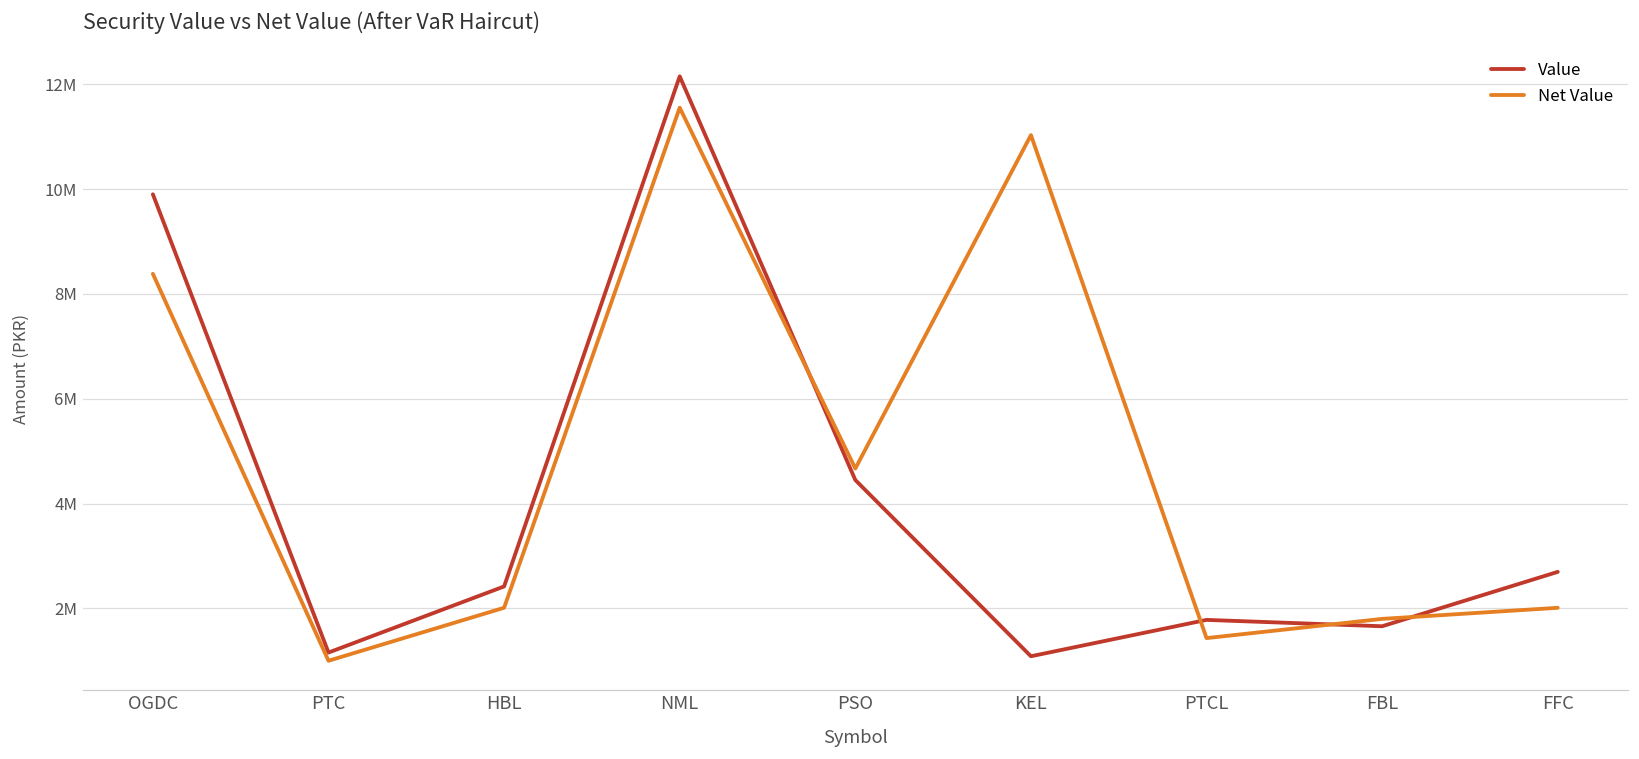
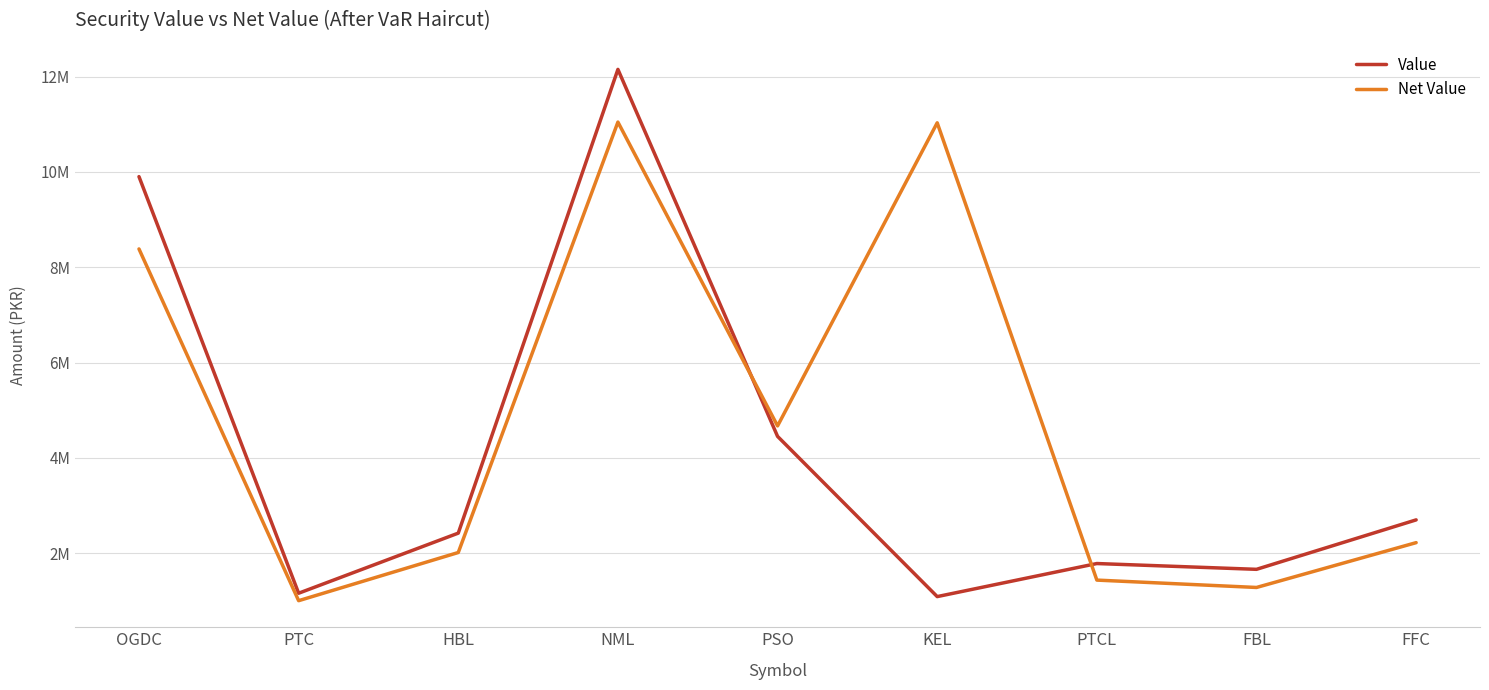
  {
    "Value": {
      "OGDC": 9900000,
      "PTC": 1200000,
      "HBL": 2400000,
      "NML": 12200000,
      "PSO": 4500000,
      "KEL": 1100000,
      "PTCL": 1800000,
      "FBL": 1700000,
      "FFC": 2700000
    },
    "Net Value": {
      "OGDC": 8400000,
      "PTC": 1000000,
      "HBL": 2000000,
-     "NML": 11600000,
+     "NML": 11000000,
      "PSO": 4700000,
      "KEL": 11000000,
      "PTCL": 1400000,
-     "FBL": 1800000,
-     "FFC": 2000000
+     "FBL": 1300000,
+     "FFC": 2200000
    }
  }
